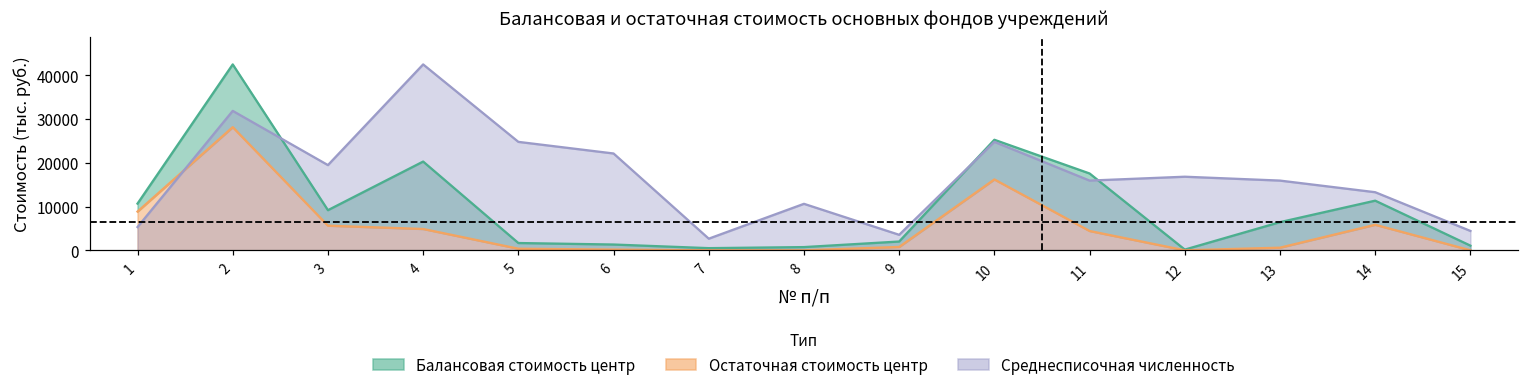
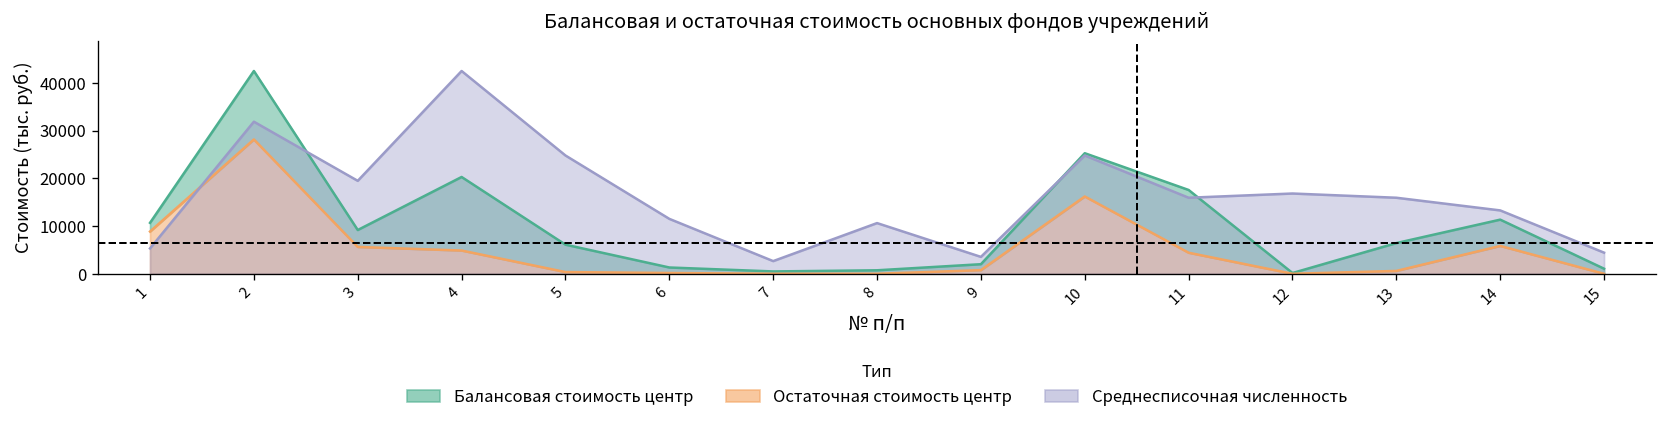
  {
    "Балансовая стоимость центр": {
      "1": 11000,
      "2": 42000,
      "3": 9000,
      "4": 20000,
-     "5": 2000,
+     "5": 6000,
      "6": 1000,
      "8": 1000,
      "9": 2000,
      "11": 18000,
      "13": 6000,
      "14": 11000,
      "15": 1000
    },
    "Остаточная стоимость центр": {
      "1": 9000,
      "2": 28000,
      "3": 6000,
      "4": 5000,
      "5": 0,
      "6": 0,
      "8": 0,
      "9": 1000,
      "10": 16000,
      "11": 4000,
      "13": 1000,
      "14": 6000,
      "15": 0
    },
    "Среднесписочная численность": {
      "1": 5000,
      "2": 32000,
      "3": 19000,
      "4": 42000,
      "5": 25000,
-     "6": 22000,
+     "6": 12000,
      "7": 3000,
      "8": 11000,
      "9": 4000,
      "11": 16000,
      "12": 17000,
      "13": 16000,
      "14": 13000,
      "15": 4000
    }
  }
